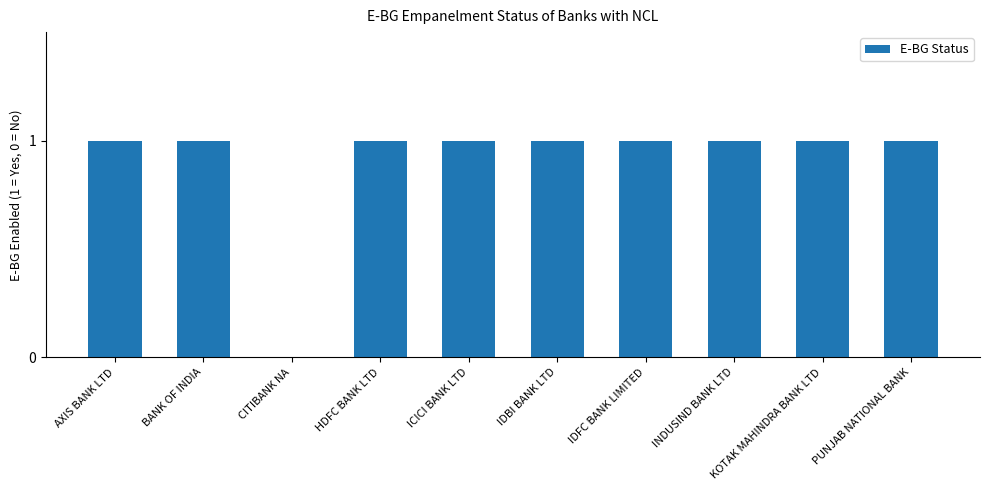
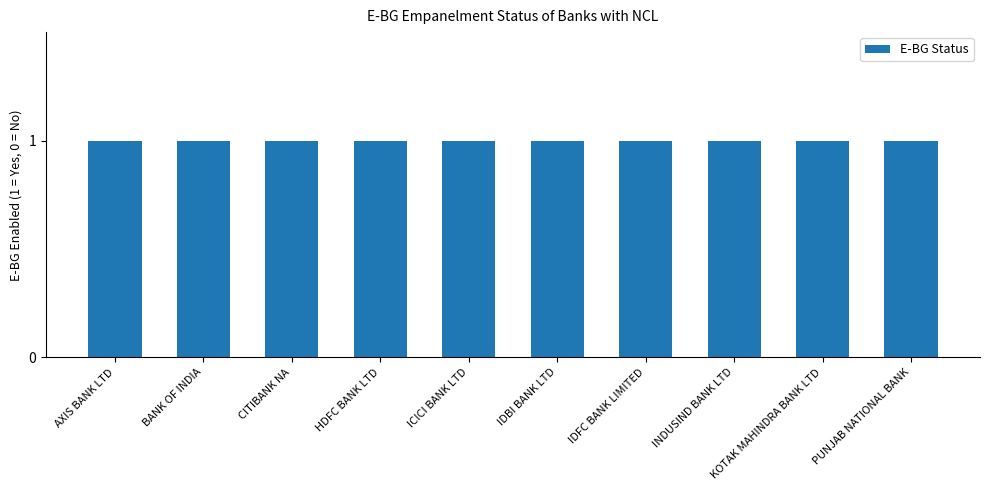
  {
    "AXIS BANK LTD": 1,
    "BANK OF INDIA": 1,
-   "CITIBANK NA": 0,
+   "CITIBANK NA": 1,
    "HDFC BANK LTD": 1,
    "ICICI BANK LTD": 1,
    "IDBI BANK LTD": 1,
    "IDFC BANK LIMITED": 1,
    "INDUSIND BANK LTD": 1,
    "KOTAK MAHINDRA BANK LTD": 1,
    "PUNJAB NATIONAL BANK": 1
  }
